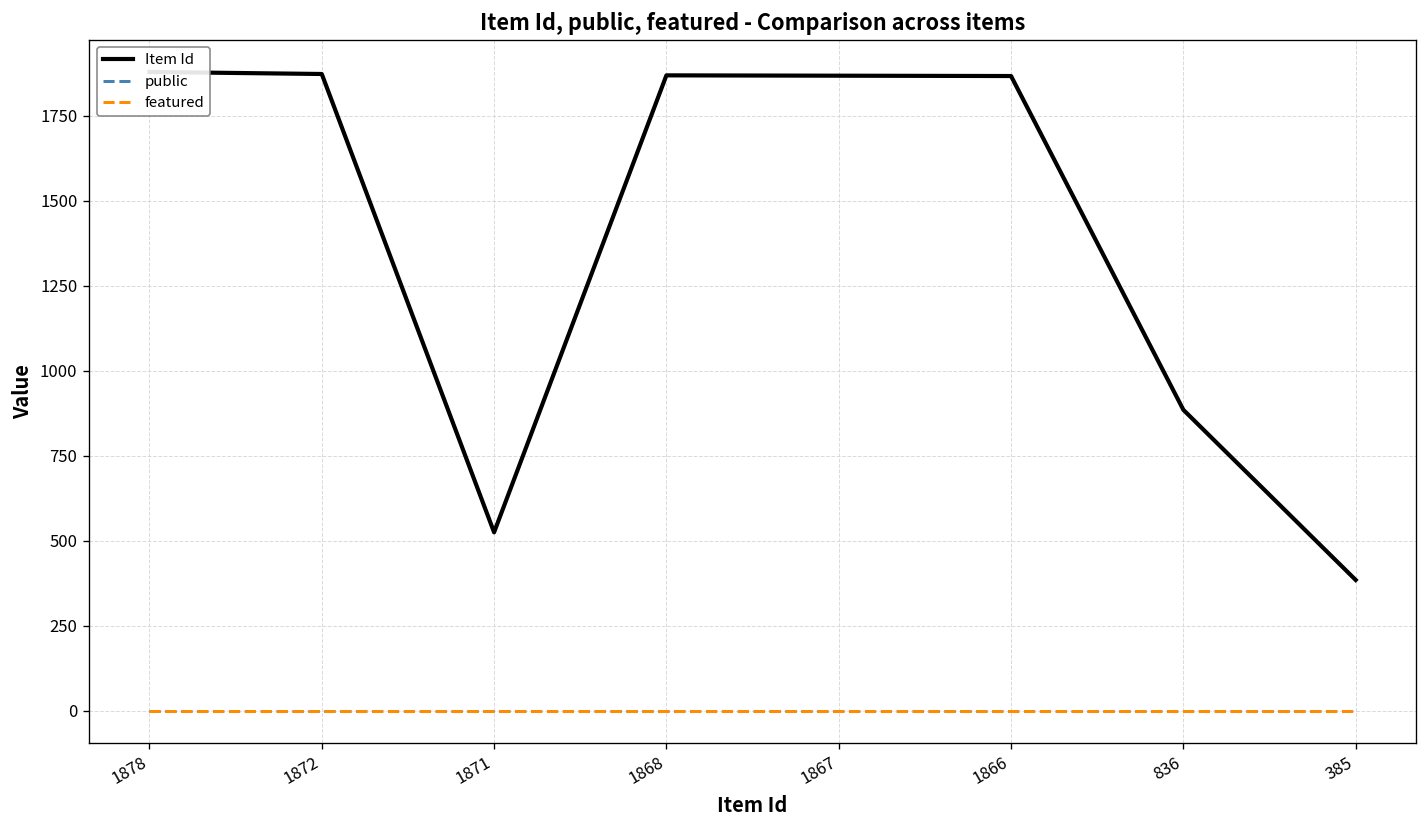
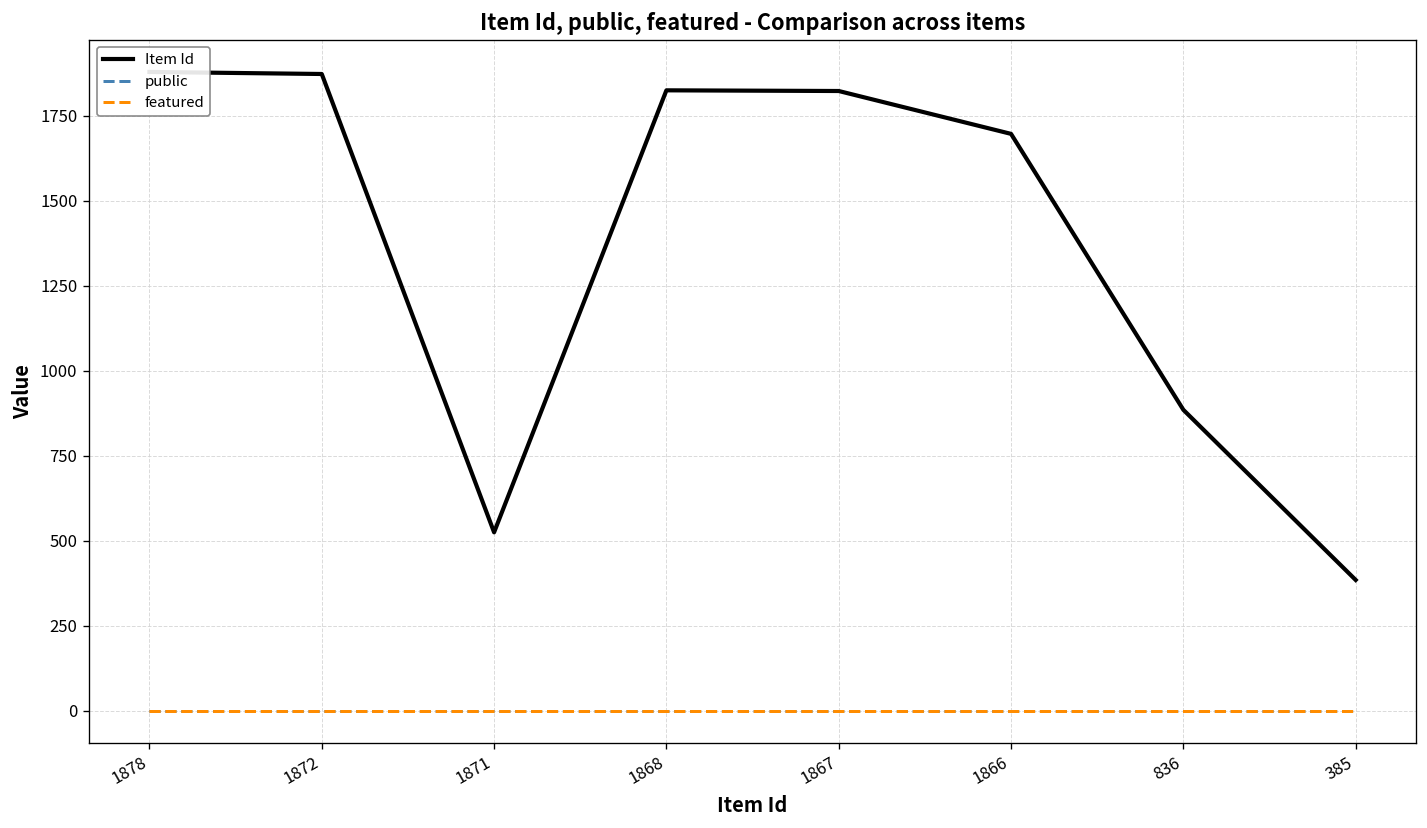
  {
    "Item Id": {
      "1872": 1870,
      "1871": 530,
-     "1868": 1870,
-     "1867": 1870,
-     "1866": 1870,
+     "1868": 1820,
+     "1867": 1820,
+     "1866": 1700,
      "836": 890,
      "385": 390
    },
    "featured": {
      "1878": 0,
      "1872": 0,
      "1871": 0,
      "1868": 0,
      "1867": 0,
      "1866": 0,
      "836": 0,
      "385": 0
    }
  }
